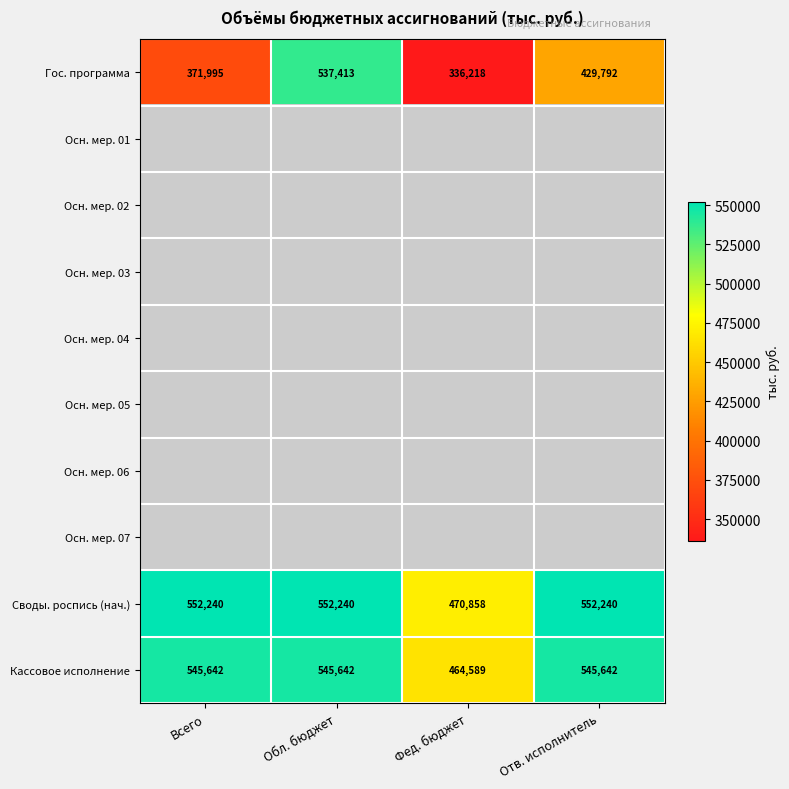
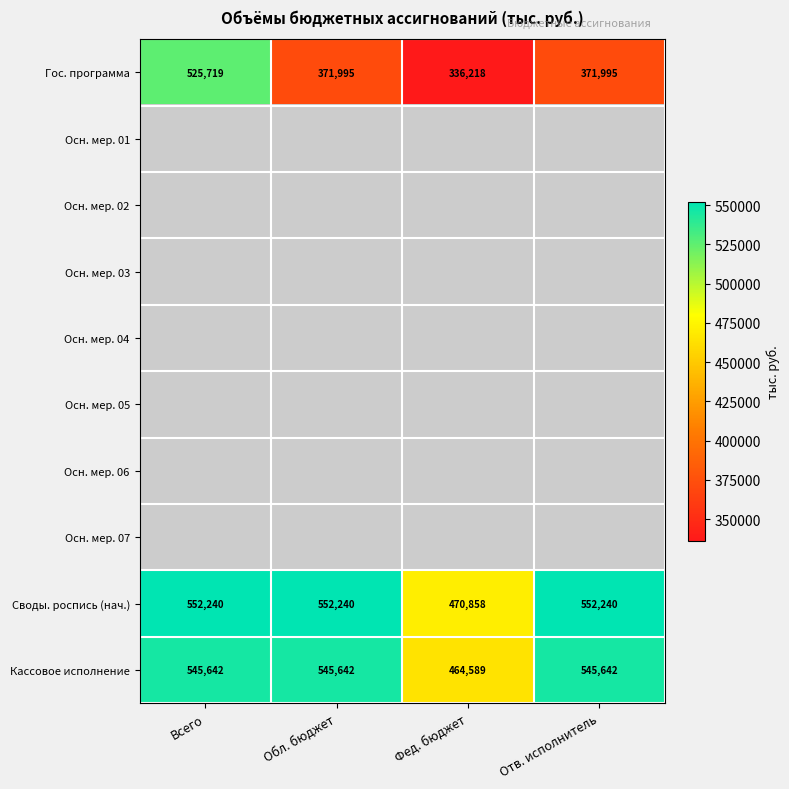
  {
    "Гос. программа": {
-     "Всего": "371,995",
-     "Обл. бюджет": "537,413",
+     "Всего": "525,719",
+     "Обл. бюджет": "371,995",
      "Фед. бюджет": "336,218",
-     "Отв. исполнитель": "429,792"
+     "Отв. исполнитель": "371,995"
    },
    "Своды. роспись (нач.)": {
      "Всего": "552,240",
      "Обл. бюджет": "552,240",
      "Фед. бюджет": "470,858",
      "Отв. исполнитель": "552,240"
    },
    "Кассовое исполнение": {
      "Всего": "545,642",
      "Обл. бюджет": "545,642",
      "Фед. бюджет": "464,589",
      "Отв. исполнитель": "545,642"
    }
  }
